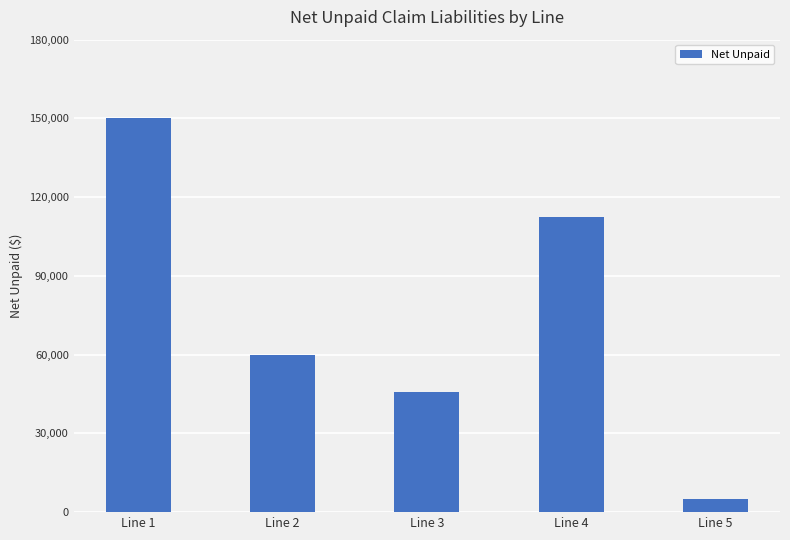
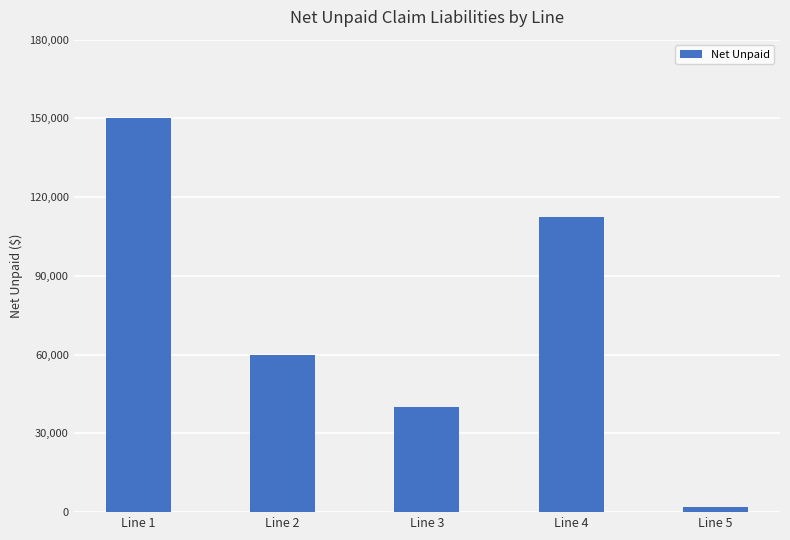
  {
    "Line 1": "150,000",
    "Line 2": "60,000",
-   "Line 3": "46,000",
+   "Line 3": "40,000",
    "Line 4": "113,000",
-   "Line 5": "5,000"
+   "Line 5": "2,000"
  }
